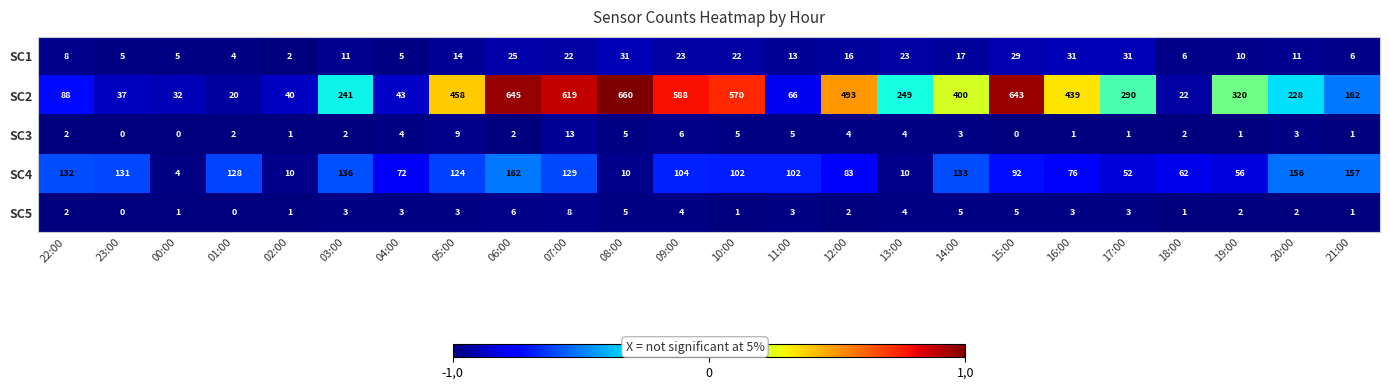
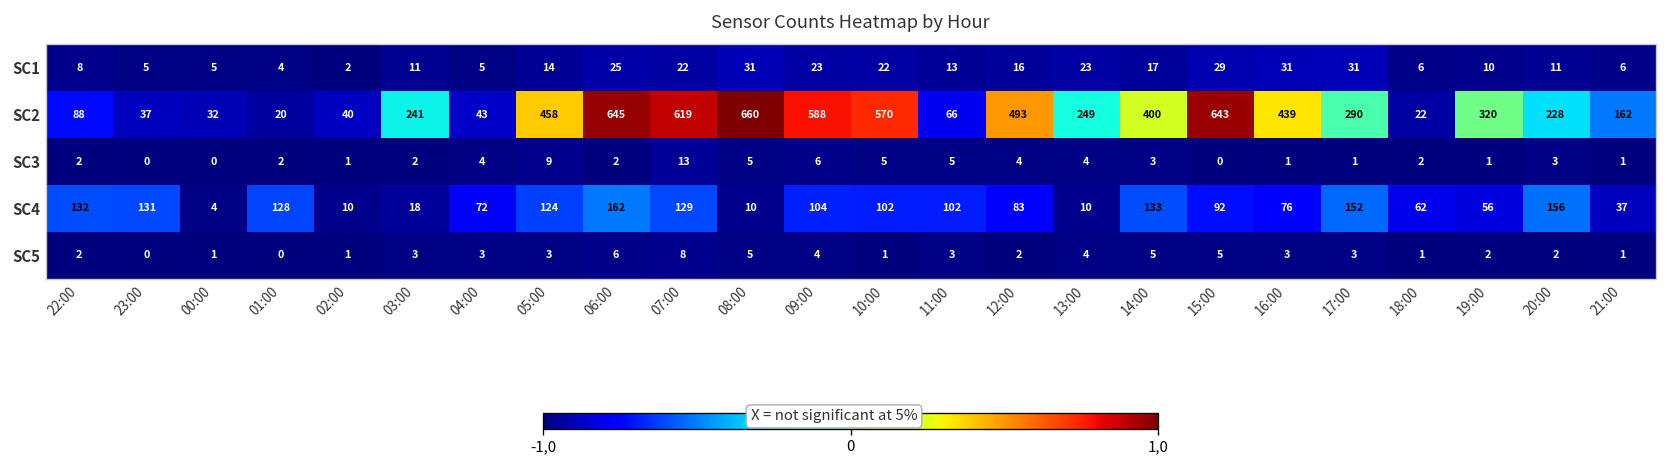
  {
    "SC1": {
      "22:00": 8,
      "23:00": 5,
      "00:00": 5,
      "01:00": 4,
      "02:00": 2,
      "03:00": 11,
      "04:00": 5,
      "05:00": 14,
      "06:00": 25,
      "07:00": 22,
      "08:00": 31,
      "09:00": 23,
      "10:00": 22,
      "11:00": 13,
      "12:00": 16,
      "13:00": 23,
      "14:00": 17,
      "15:00": 29,
      "16:00": 31,
      "17:00": 31,
      "18:00": 6,
      "19:00": 10,
      "20:00": 11,
      "21:00": 6
    },
    "SC2": {
      "22:00": 88,
      "23:00": 37,
      "00:00": 32,
      "01:00": 20,
      "02:00": 40,
      "03:00": 241,
      "04:00": 43,
      "05:00": 458,
      "06:00": 645,
      "07:00": 619,
      "08:00": 660,
      "09:00": 588,
      "10:00": 570,
      "11:00": 66,
      "12:00": 493,
      "13:00": 249,
      "14:00": 400,
      "15:00": 643,
      "16:00": 439,
      "17:00": 290,
      "18:00": 22,
      "19:00": 320,
      "20:00": 228,
      "21:00": 162
    },
    "SC3": {
      "22:00": 2,
      "23:00": 0,
      "00:00": 0,
      "01:00": 2,
      "02:00": 1,
      "03:00": 2,
      "04:00": 4,
      "05:00": 9,
      "06:00": 2,
      "07:00": 13,
      "08:00": 5,
      "09:00": 6,
      "10:00": 5,
      "11:00": 5,
      "12:00": 4,
      "13:00": 4,
      "14:00": 3,
      "15:00": 0,
      "16:00": 1,
      "17:00": 1,
      "18:00": 2,
      "19:00": 1,
      "20:00": 3,
      "21:00": 1
    },
    "SC4": {
      "22:00": 132,
      "23:00": 131,
      "00:00": 4,
      "01:00": 128,
      "02:00": 10,
-     "03:00": 136,
+     "03:00": 18,
      "04:00": 72,
      "05:00": 124,
      "06:00": 162,
      "07:00": 129,
      "08:00": 10,
      "09:00": 104,
      "10:00": 102,
      "11:00": 102,
      "12:00": 83,
      "13:00": 10,
      "14:00": 133,
      "15:00": 92,
      "16:00": 76,
-     "17:00": 52,
+     "17:00": 152,
      "18:00": 62,
      "19:00": 56,
      "20:00": 156,
-     "21:00": 157
+     "21:00": 37
    },
    "SC5": {
      "22:00": 2,
      "23:00": 0,
      "00:00": 1,
      "01:00": 0,
      "02:00": 1,
      "03:00": 3,
      "04:00": 3,
      "05:00": 3,
      "06:00": 6,
      "07:00": 8,
      "08:00": 5,
      "09:00": 4,
      "10:00": 1,
      "11:00": 3,
      "12:00": 2,
      "13:00": 4,
      "14:00": 5,
      "15:00": 5,
      "16:00": 3,
      "17:00": 3,
      "18:00": 1,
      "19:00": 2,
      "20:00": 2,
      "21:00": 1
    }
  }
